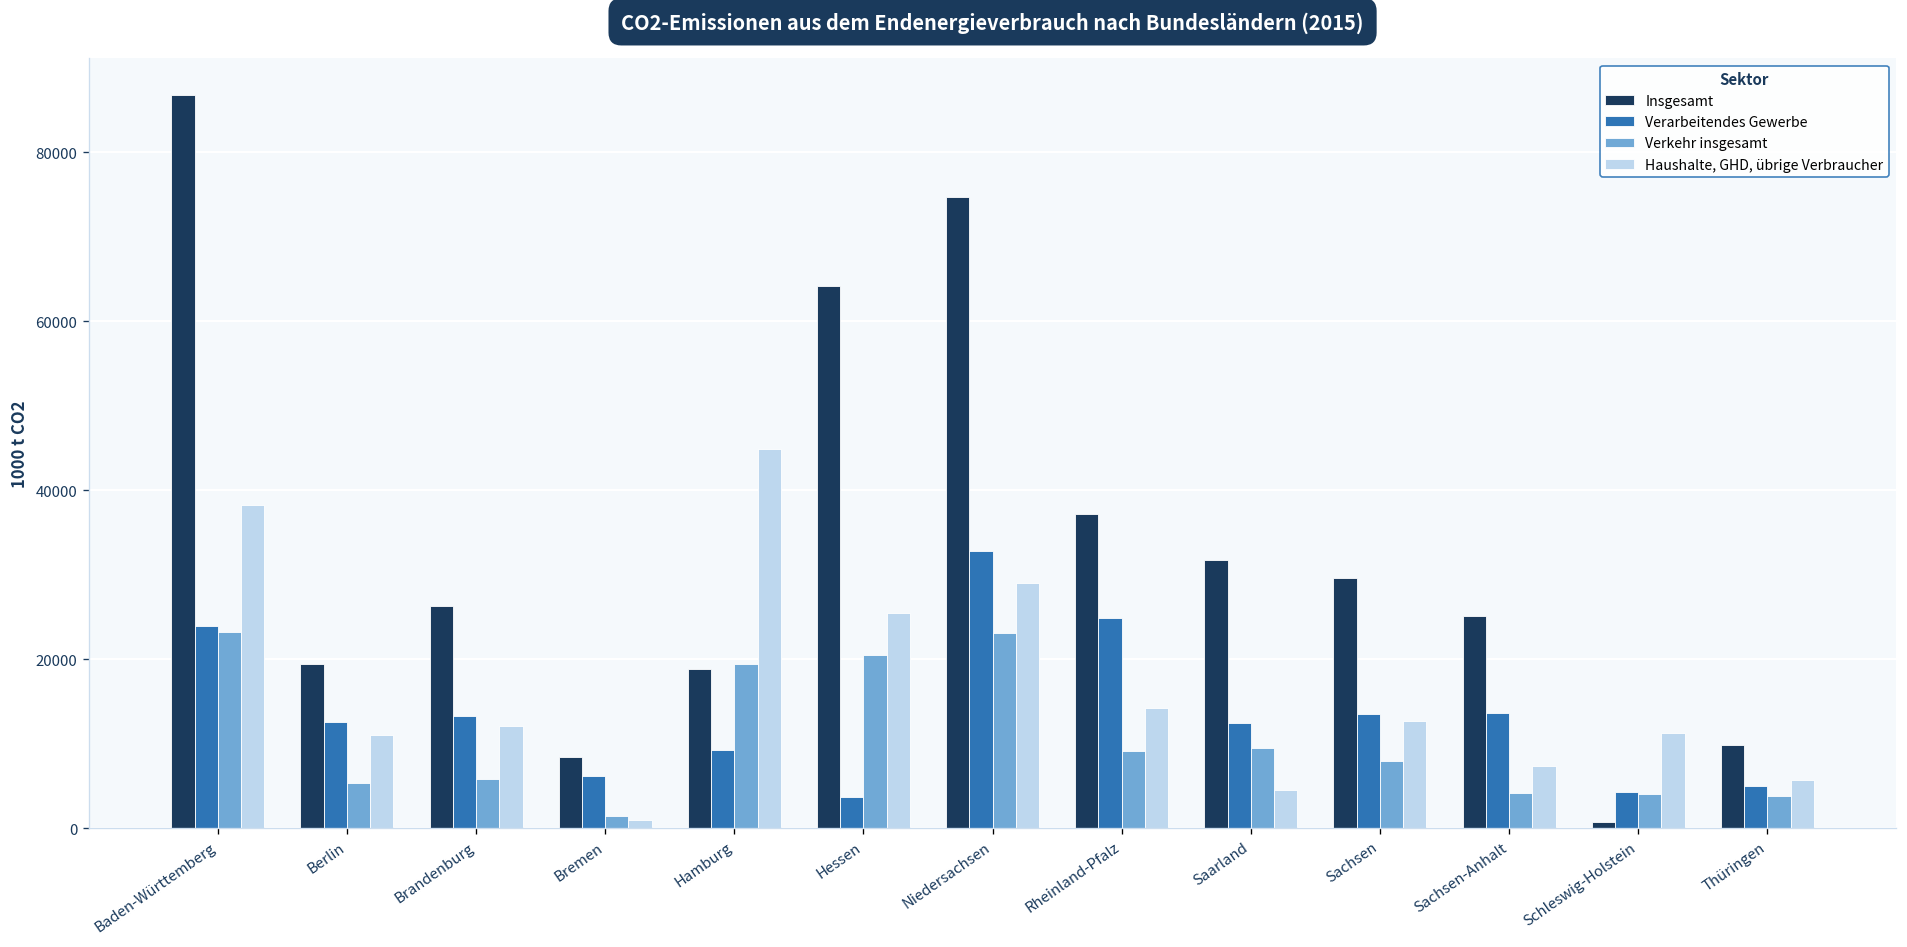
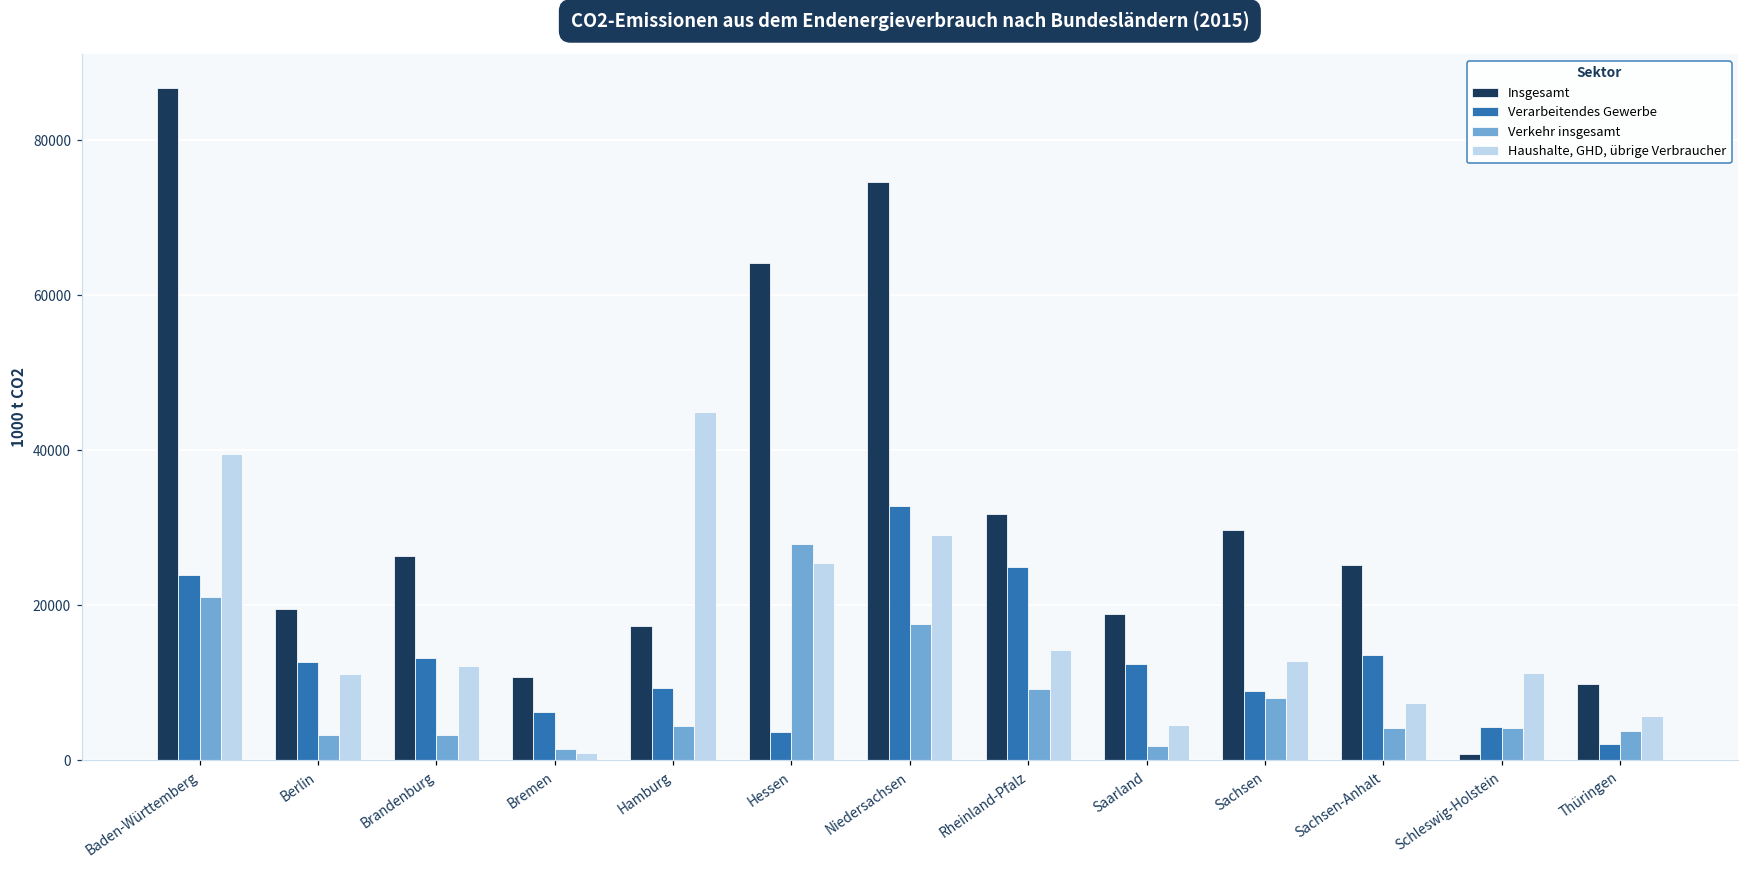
  {
    "Insgesamt": {
      "Baden-Württemberg": 87000,
      "Berlin": 19000,
      "Brandenburg": 26000,
-     "Bremen": 8000,
-     "Hamburg": 19000,
+     "Bremen": 11000,
+     "Hamburg": 17000,
      "Hessen": 64000,
      "Niedersachsen": 75000,
-     "Rheinland-Pfalz": 37000,
-     "Saarland": 32000,
+     "Rheinland-Pfalz": 32000,
+     "Saarland": 19000,
      "Sachsen": 30000,
      "Sachsen-Anhalt": 25000,
      "Schleswig-Holstein": 1000,
      "Thüringen": 10000
    },
    "Verarbeitendes Gewerbe": {
      "Baden-Württemberg": 24000,
      "Berlin": 13000,
      "Brandenburg": 13000,
      "Bremen": 6000,
      "Hamburg": 9000,
      "Hessen": 4000,
      "Niedersachsen": 33000,
      "Rheinland-Pfalz": 25000,
      "Saarland": 12000,
-     "Sachsen": 13000,
+     "Sachsen": 9000,
      "Sachsen-Anhalt": 14000,
      "Schleswig-Holstein": 4000,
-     "Thüringen": 5000
+     "Thüringen": 2000
    },
    "Verkehr insgesamt": {
-     "Baden-Württemberg": 23000,
-     "Berlin": 5000,
-     "Brandenburg": 6000,
+     "Baden-Württemberg": 21000,
+     "Berlin": 3000,
+     "Brandenburg": 3000,
      "Bremen": 1000,
-     "Hamburg": 19000,
-     "Hessen": 21000,
-     "Niedersachsen": 23000,
+     "Hamburg": 4000,
+     "Hessen": 28000,
+     "Niedersachsen": 18000,
      "Rheinland-Pfalz": 9000,
-     "Saarland": 10000,
+     "Saarland": 2000,
      "Sachsen": 8000,
      "Sachsen-Anhalt": 4000,
      "Schleswig-Holstein": 4000,
      "Thüringen": 4000
    },
    "Haushalte, GHD, übrige Verbraucher": {
-     "Baden-Württemberg": 38000,
+     "Baden-Württemberg": 40000,
      "Berlin": 11000,
      "Brandenburg": 12000,
      "Bremen": 1000,
      "Hamburg": 45000,
      "Hessen": 25000,
      "Niedersachsen": 29000,
      "Rheinland-Pfalz": 14000,
      "Saarland": 5000,
      "Sachsen": 13000,
      "Sachsen-Anhalt": 7000,
      "Schleswig-Holstein": 11000,
      "Thüringen": 6000
    }
  }
